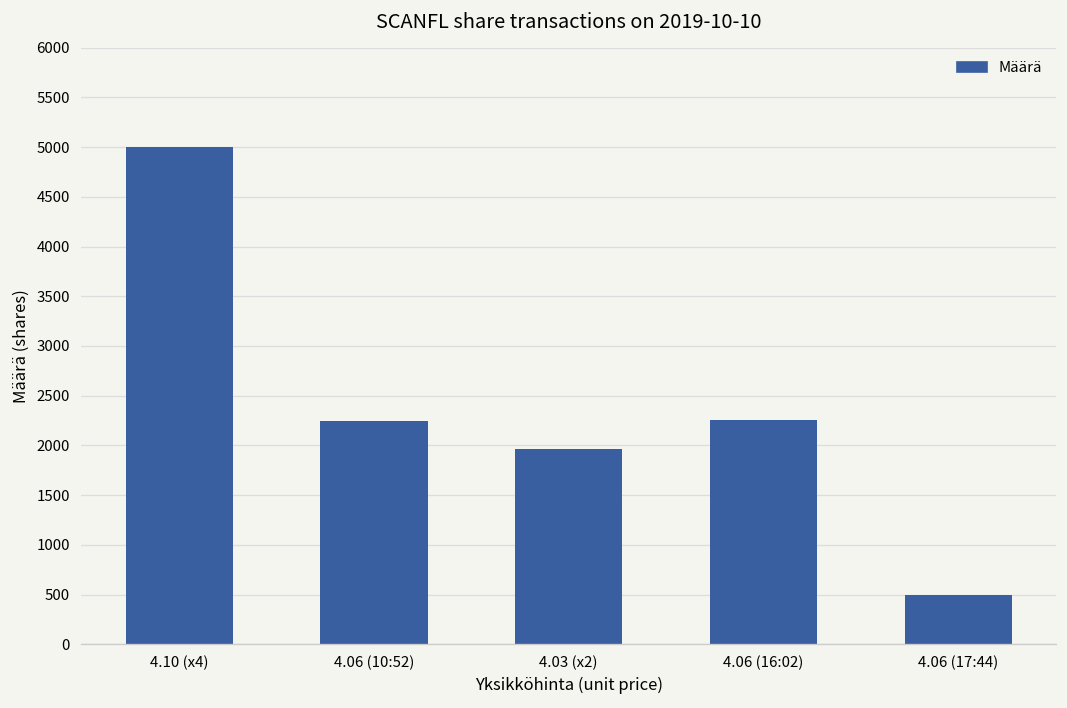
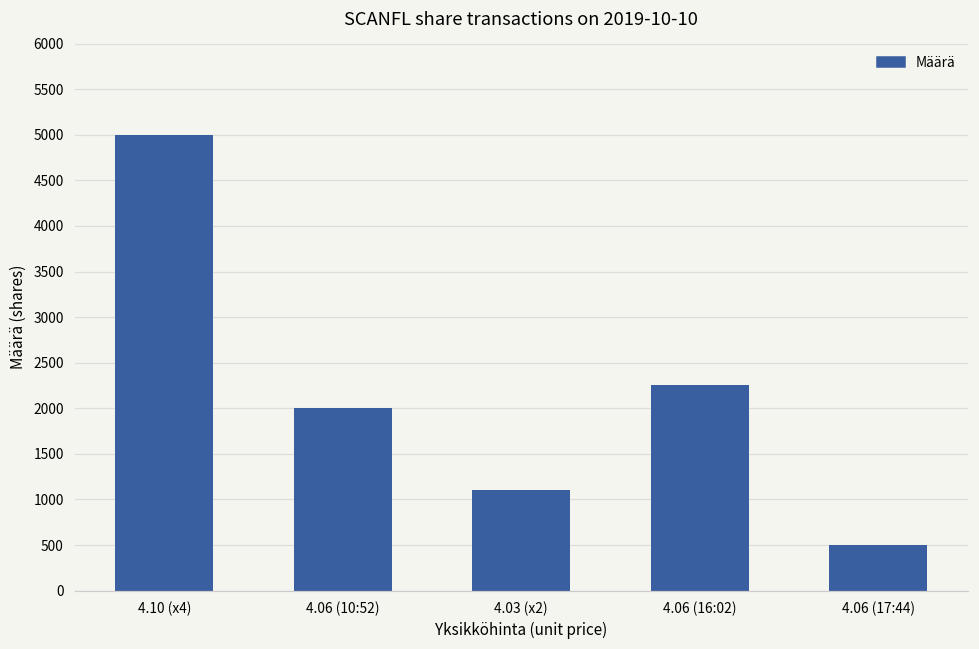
  {
    "4.10 (x4)": 5000,
-   "4.06 (10:52)": 2200,
-   "4.03 (x2)": 2000,
+   "4.06 (10:52)": 2000,
+   "4.03 (x2)": 1100,
    "4.06 (16:02)": 2300,
    "4.06 (17:44)": 500
  }
